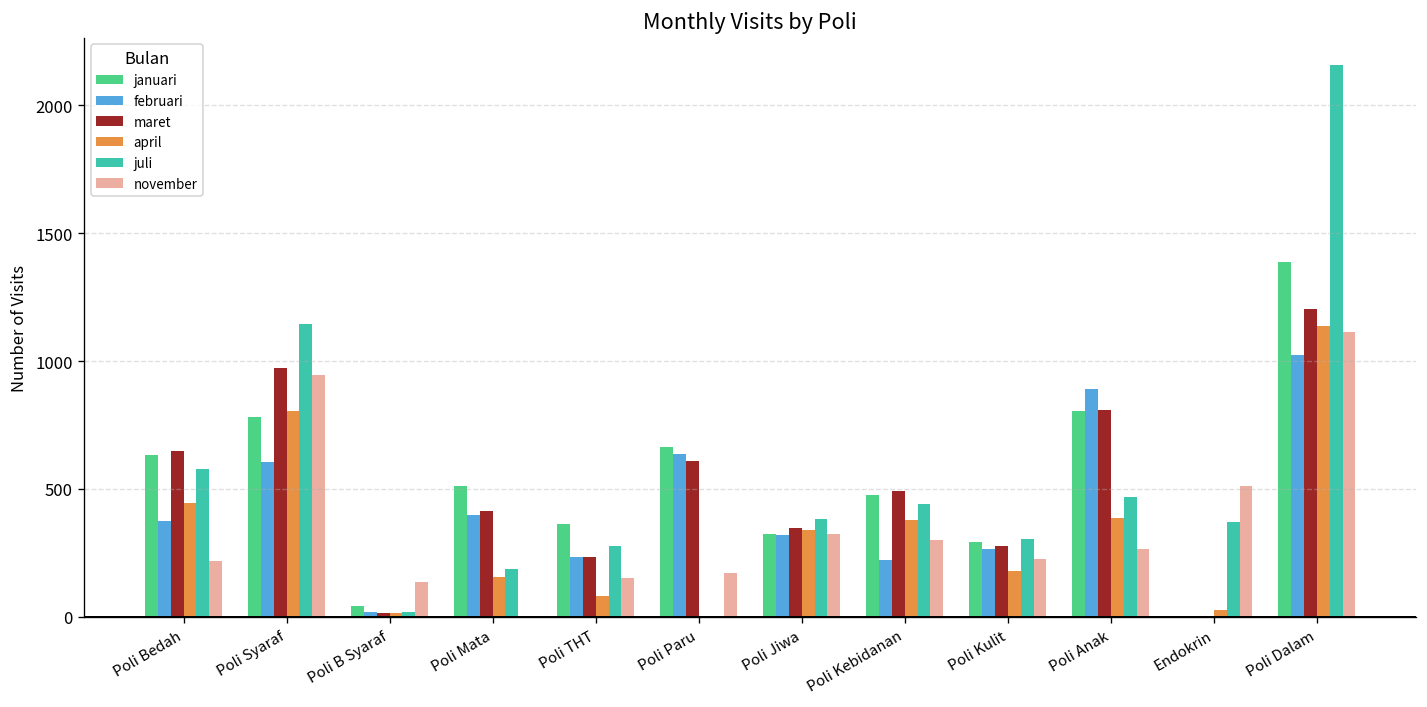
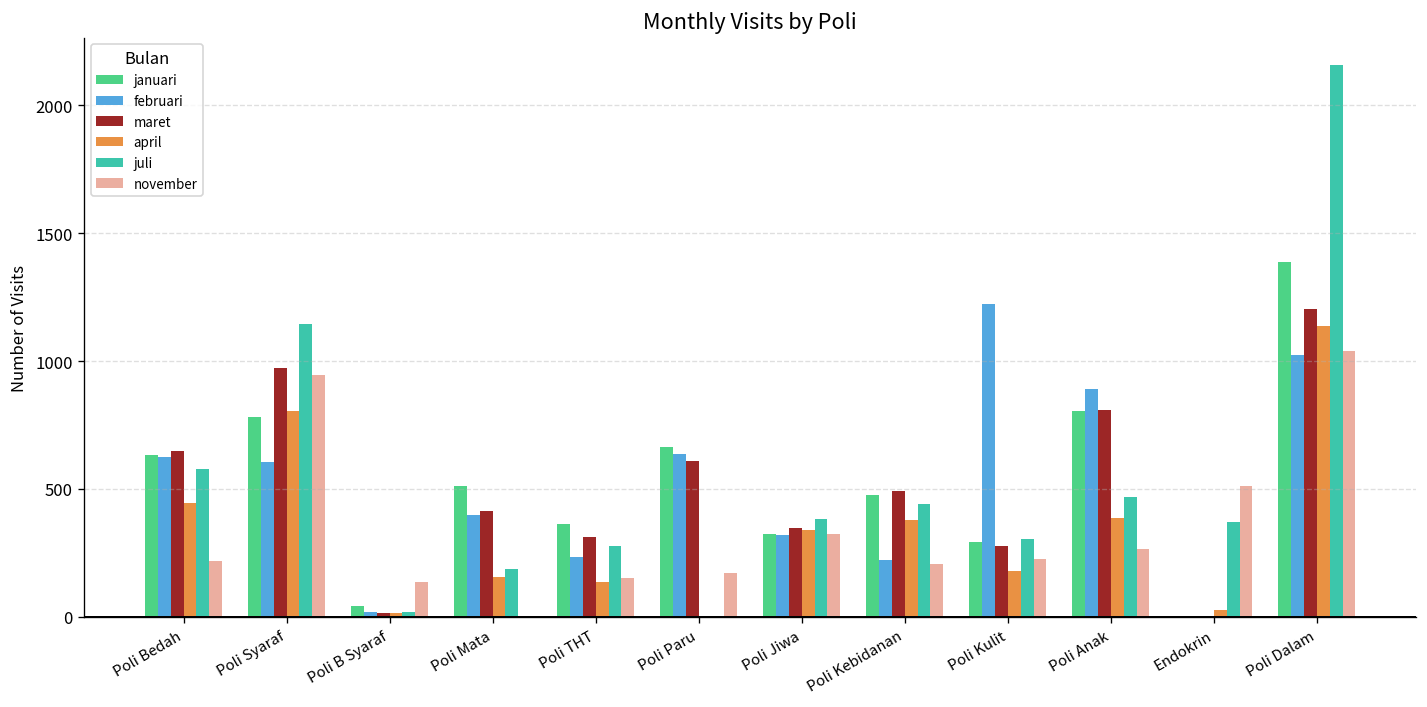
  {
    "februari": {
-     "Poli Bedah": 380,
+     "Poli Bedah": 630,
      "Poli Syaraf": 600,
      "Poli B Syaraf": 20,
      "Poli Mata": 400,
      "Poli THT": 230,
      "Poli Paru": 640,
      "Poli Jiwa": 320,
      "Poli Kebidanan": 220,
-     "Poli Kulit": 270,
+     "Poli Kulit": 1220,
      "Poli Anak": 890,
      "Endokrin": 0,
      "Poli Dalam": 1020
    },
    "maret": {
      "Poli Bedah": 650,
      "Poli Syaraf": 970,
      "Poli B Syaraf": 20,
      "Poli Mata": 410,
-     "Poli THT": 240,
+     "Poli THT": 310,
      "Poli Paru": 610,
      "Poli Jiwa": 350,
      "Poli Kebidanan": 490,
      "Poli Kulit": 280,
      "Poli Anak": 810,
      "Endokrin": 0,
      "Poli Dalam": 1200
    },
    "april": {
      "Poli Bedah": 450,
      "Poli Syaraf": 810,
      "Poli B Syaraf": 20,
      "Poli Mata": 160,
-     "Poli THT": 80,
+     "Poli THT": 140,
      "Poli Paru": 0,
      "Poli Jiwa": 340,
      "Poli Kebidanan": 380,
      "Poli Kulit": 180,
      "Poli Anak": 390,
      "Endokrin": 30,
      "Poli Dalam": 1140
    },
    "november": {
      "Poli Bedah": 220,
      "Poli Syaraf": 950,
      "Poli B Syaraf": 140,
      "Poli Mata": 0,
      "Poli THT": 150,
      "Poli Paru": 170,
      "Poli Jiwa": 330,
-     "Poli Kebidanan": 300,
+     "Poli Kebidanan": 210,
      "Poli Kulit": 230,
      "Poli Anak": 260,
      "Endokrin": 510,
-     "Poli Dalam": 1110
+     "Poli Dalam": 1040
    }
  }
